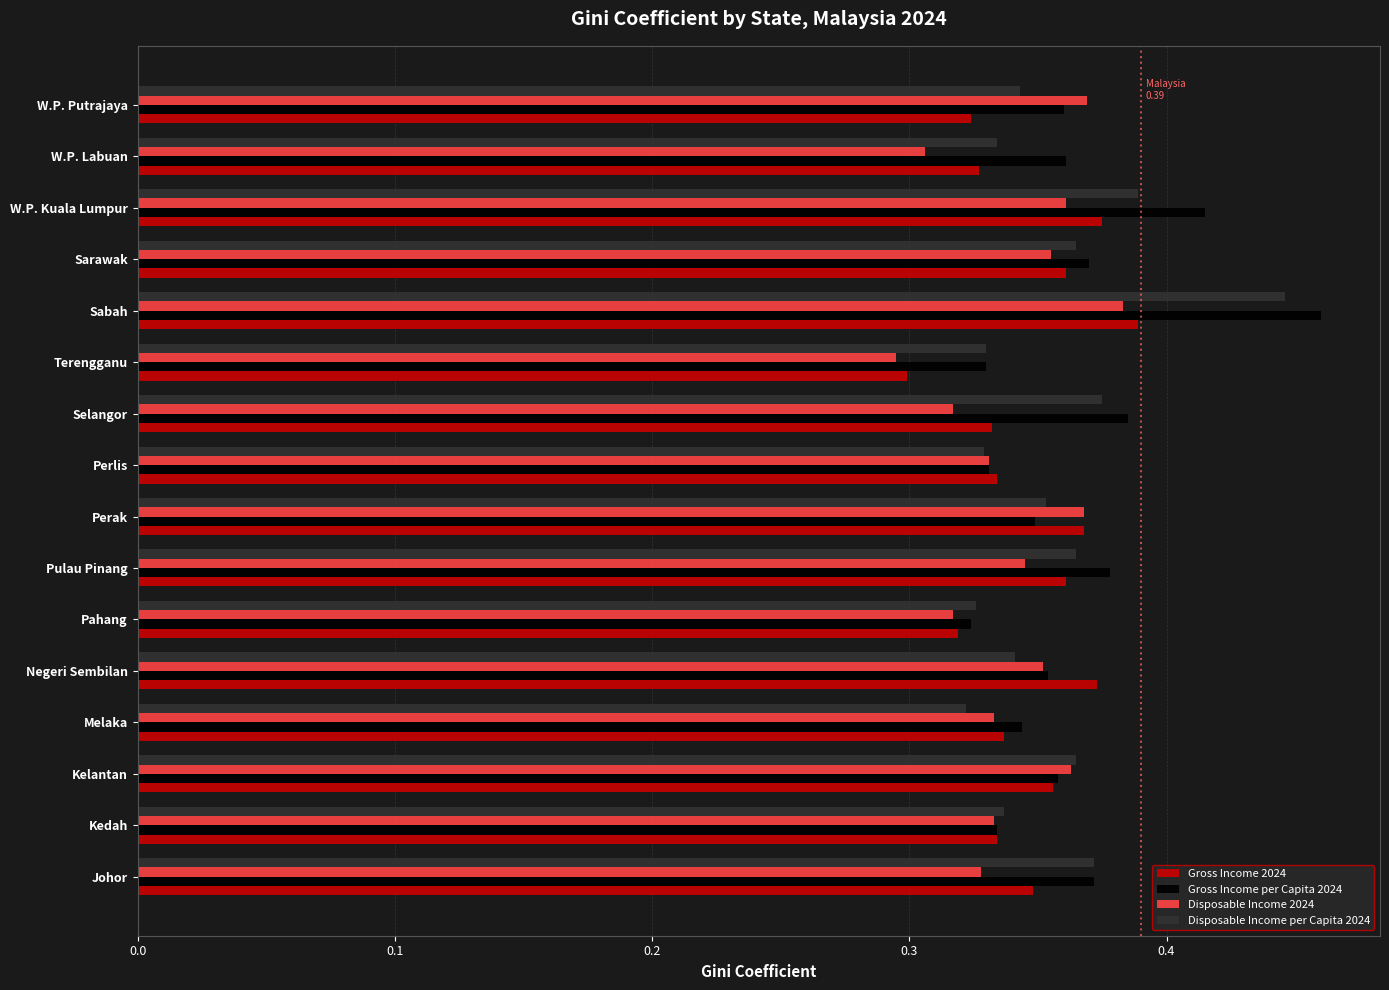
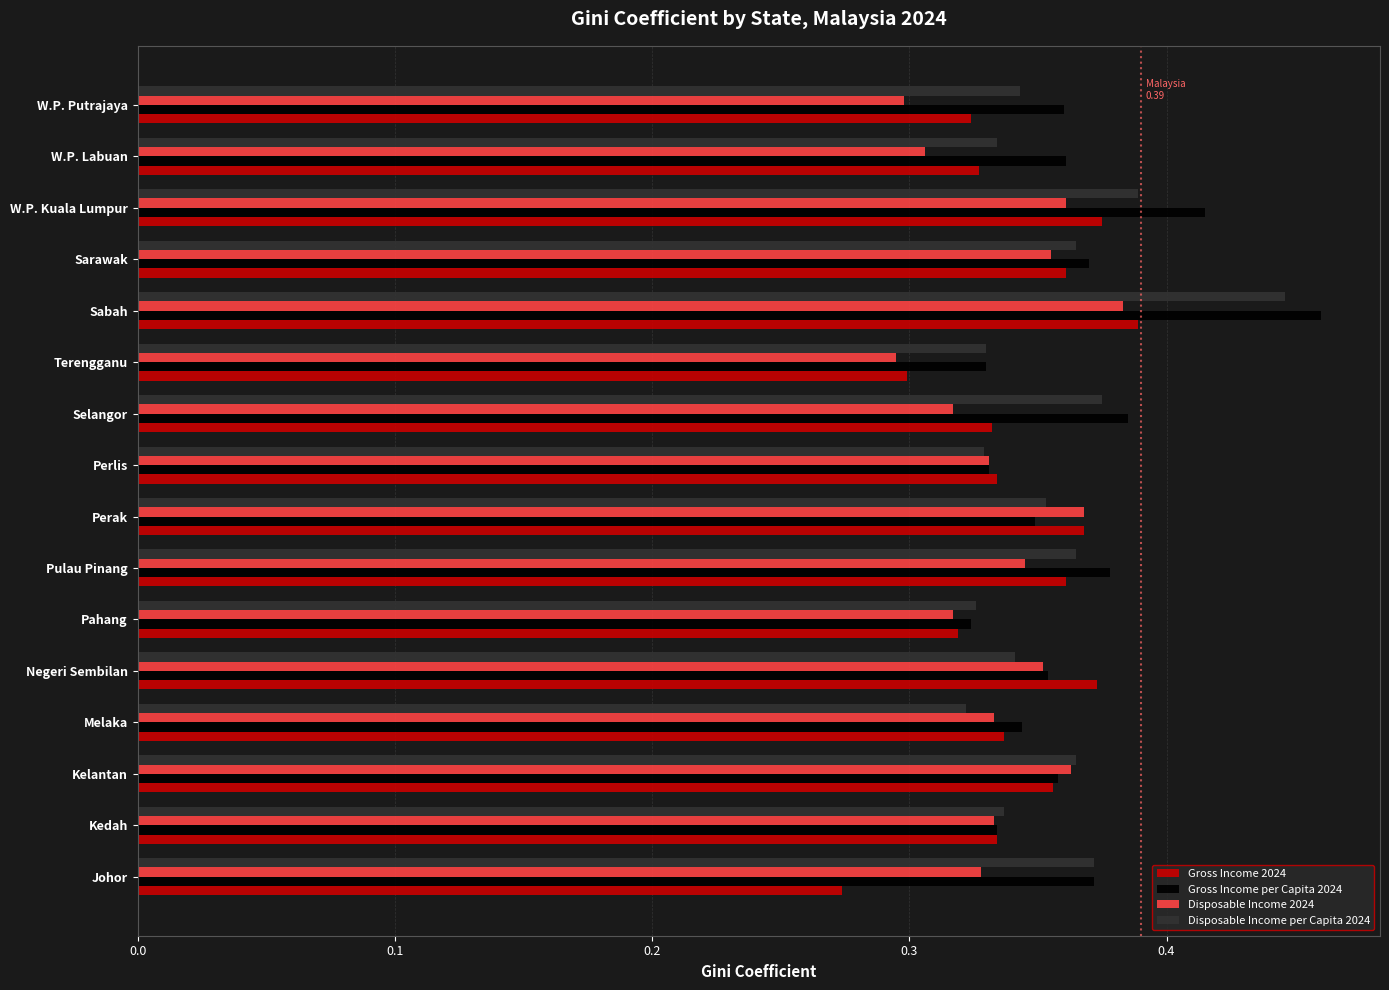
  {
    "Gross Income 2024": {
      "W.P. Putrajaya": 0.324,
      "W.P. Labuan": 0.327,
      "W.P. Kuala Lumpur": 0.375,
      "Sarawak": 0.361,
      "Sabah": 0.389,
      "Terengganu": 0.299,
      "Selangor": 0.332,
      "Perlis": 0.334,
      "Perak": 0.368,
      "Pulau Pinang": 0.361,
      "Pahang": 0.319,
      "Negeri Sembilan": 0.373,
      "Melaka": 0.337,
      "Kelantan": 0.356,
      "Kedah": 0.334,
-     "Johor": 0.348
+     "Johor": 0.274
    },
    "Gross Income per Capita 2024": {
      "W.P. Putrajaya": 0.360,
      "W.P. Labuan": 0.361,
      "W.P. Kuala Lumpur": 0.415,
      "Sarawak": 0.370,
      "Sabah": 0.460,
      "Terengganu": 0.330,
      "Selangor": 0.385,
      "Perlis": 0.331,
      "Perak": 0.349,
      "Pulau Pinang": 0.378,
      "Pahang": 0.324,
      "Negeri Sembilan": 0.354,
      "Melaka": 0.344,
      "Kelantan": 0.358,
      "Kedah": 0.334,
      "Johor": 0.372
    },
    "Disposable Income 2024": {
-     "W.P. Putrajaya": 0.369,
+     "W.P. Putrajaya": 0.298,
      "W.P. Labuan": 0.306,
      "W.P. Kuala Lumpur": 0.361,
      "Sarawak": 0.355,
      "Sabah": 0.383,
      "Terengganu": 0.295,
      "Selangor": 0.317,
      "Perlis": 0.331,
      "Perak": 0.368,
      "Pulau Pinang": 0.345,
      "Pahang": 0.317,
      "Negeri Sembilan": 0.352,
      "Melaka": 0.333,
      "Kelantan": 0.363,
      "Kedah": 0.333,
      "Johor": 0.328
    },
    "Disposable Income per Capita 2024": {
      "W.P. Putrajaya": 0.343,
      "W.P. Labuan": 0.334,
      "W.P. Kuala Lumpur": 0.389,
      "Sarawak": 0.365,
      "Sabah": 0.446,
      "Terengganu": 0.330,
      "Selangor": 0.375,
      "Perlis": 0.329,
      "Perak": 0.353,
      "Pulau Pinang": 0.365,
      "Pahang": 0.326,
      "Negeri Sembilan": 0.341,
      "Melaka": 0.322,
      "Kelantan": 0.365,
      "Kedah": 0.337,
      "Johor": 0.372
    }
  }
